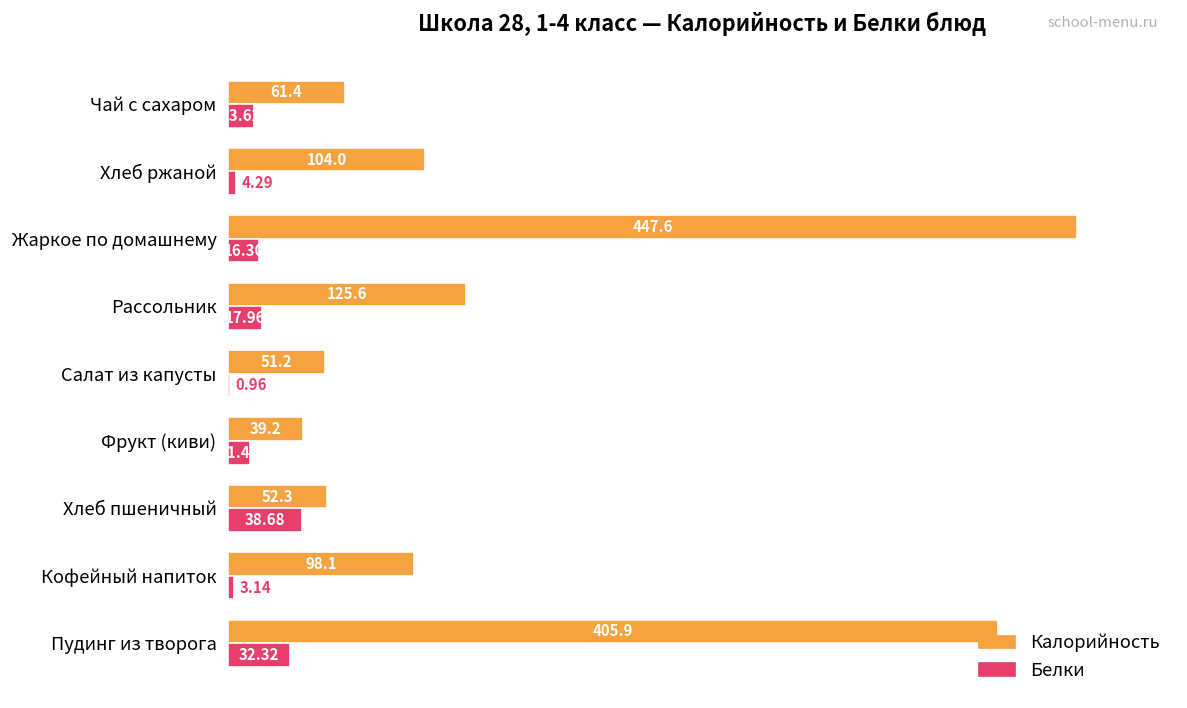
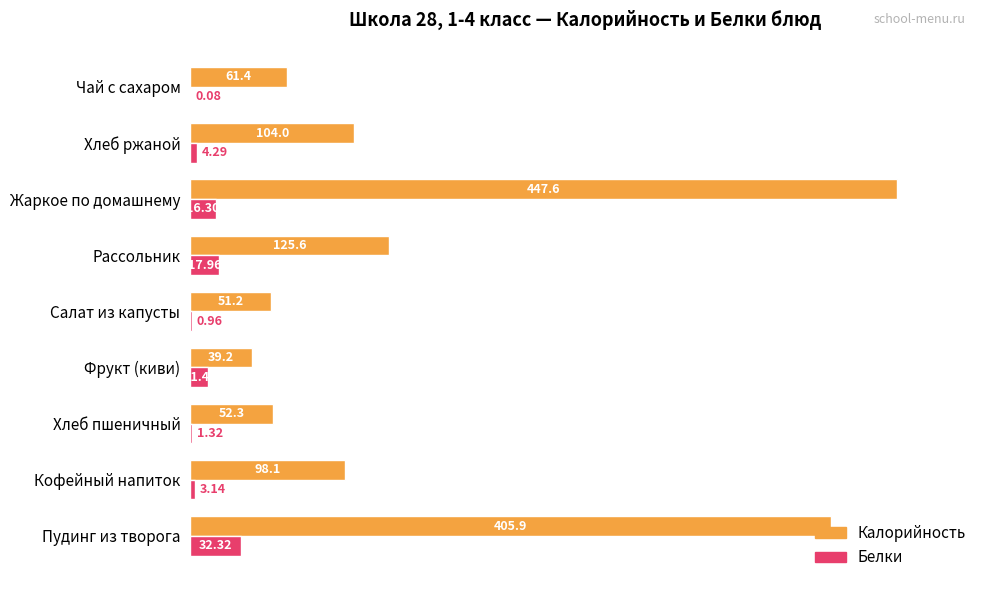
  {
    "Калорийность": {
      "Чай с сахаром": 61.4,
      "Хлеб ржаной": 104.0,
      "Жаркое по домашнему": 447.6,
      "Рассольник": 125.6,
      "Салат из капусты": 51.2,
      "Фрукт (киви)": 39.2,
      "Хлеб пшеничный": 52.3,
      "Кофейный напиток": 98.1,
      "Пудинг из творога": 405.9
    },
    "Белки": {
-     "Чай с сахаром": 13.62,
+     "Чай с сахаром": 0.08,
      "Хлеб ржаной": 4.29,
      "Жаркое по домашнему": 16.30,
      "Рассольник": 17.96,
      "Салат из капусты": 0.96,
-     "Хлеб пшеничный": 38.68,
+     "Хлеб пшеничный": 1.32,
      "Кофейный напиток": 3.14,
      "Пудинг из творога": 32.32
    }
  }
